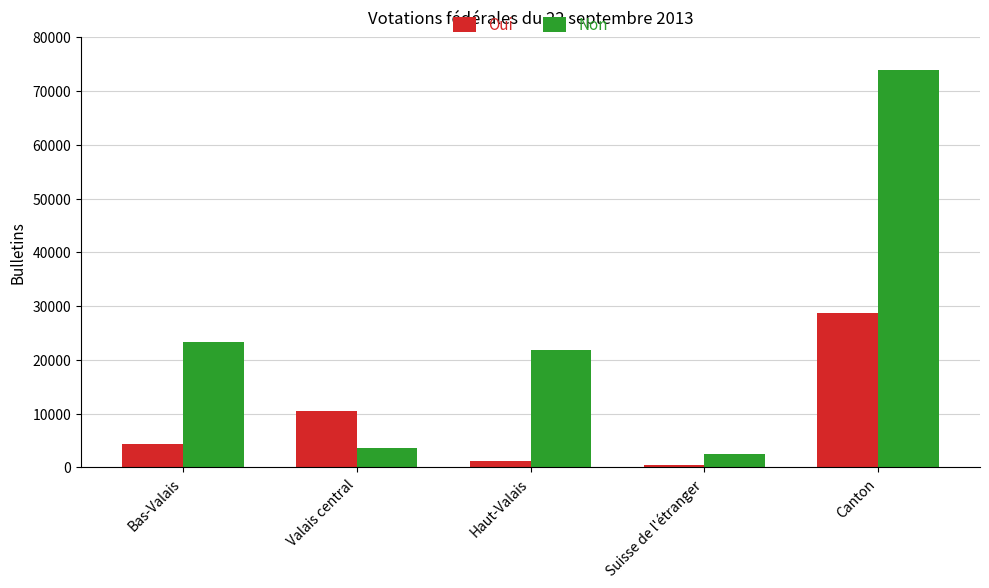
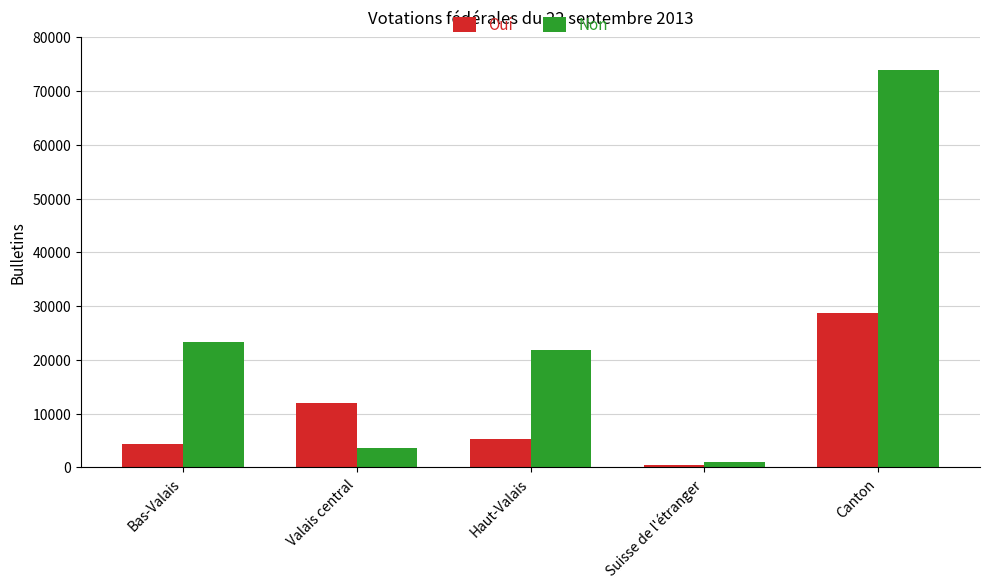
  {
    "Oui": {
      "Bas-Valais": 4000,
-     "Valais central": 10000,
-     "Haut-Valais": 1000,
+     "Valais central": 12000,
+     "Haut-Valais": 5000,
      "Canton": 29000
    },
    "Non": {
      "Bas-Valais": 23000,
      "Valais central": 4000,
      "Haut-Valais": 22000,
-     "Suisse de l'étranger": 2000,
+     "Suisse de l'étranger": 1000,
      "Canton": 74000
    }
  }
